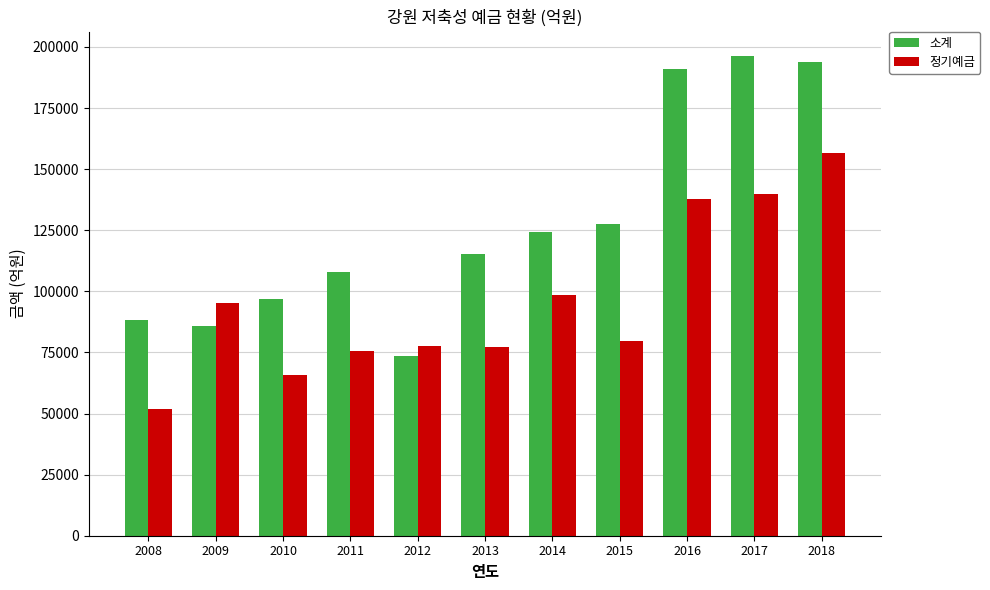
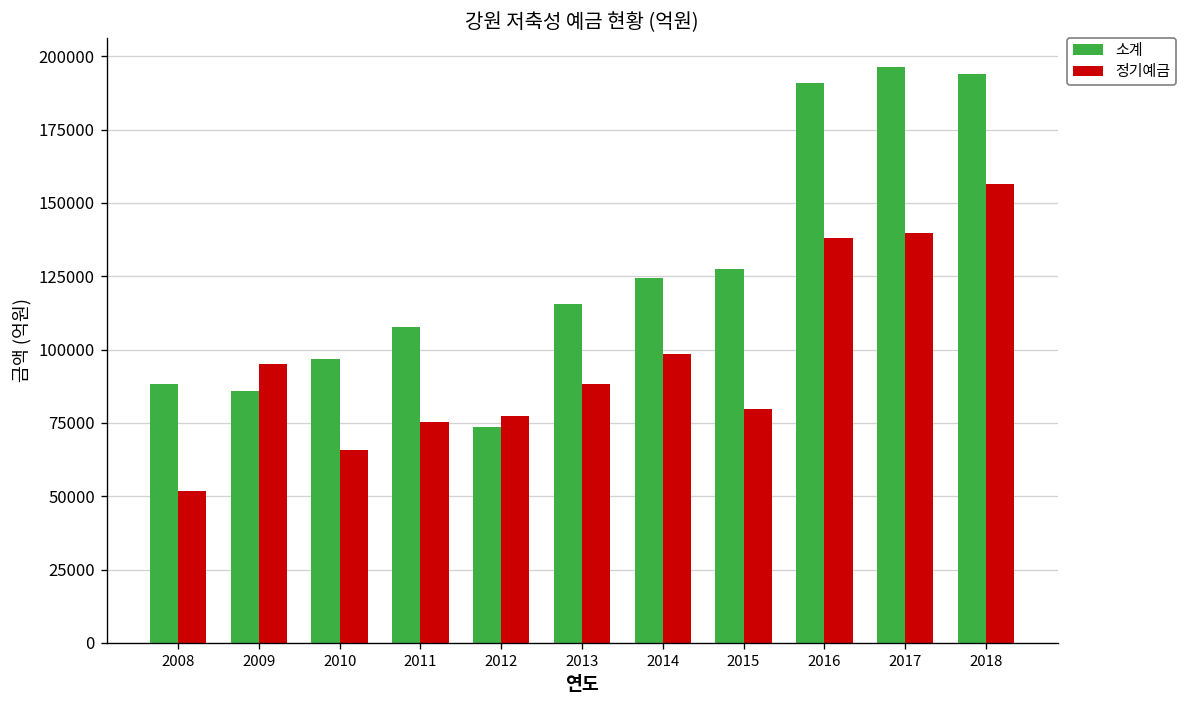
  {
    "소계": {
      "2008": 88000,
      "2009": 86000,
      "2010": 97000,
      "2011": 108000,
      "2012": 74000,
      "2013": 115000,
      "2014": 124000,
      "2015": 128000,
      "2016": 191000,
      "2017": 196000,
      "2018": 194000
    },
    "정기예금": {
      "2008": 52000,
      "2009": 95000,
      "2010": 66000,
      "2011": 75000,
      "2012": 78000,
-     "2013": 77000,
+     "2013": 88000,
      "2014": 98000,
      "2015": 80000,
      "2016": 138000,
      "2017": 140000,
      "2018": 156000
    }
  }
